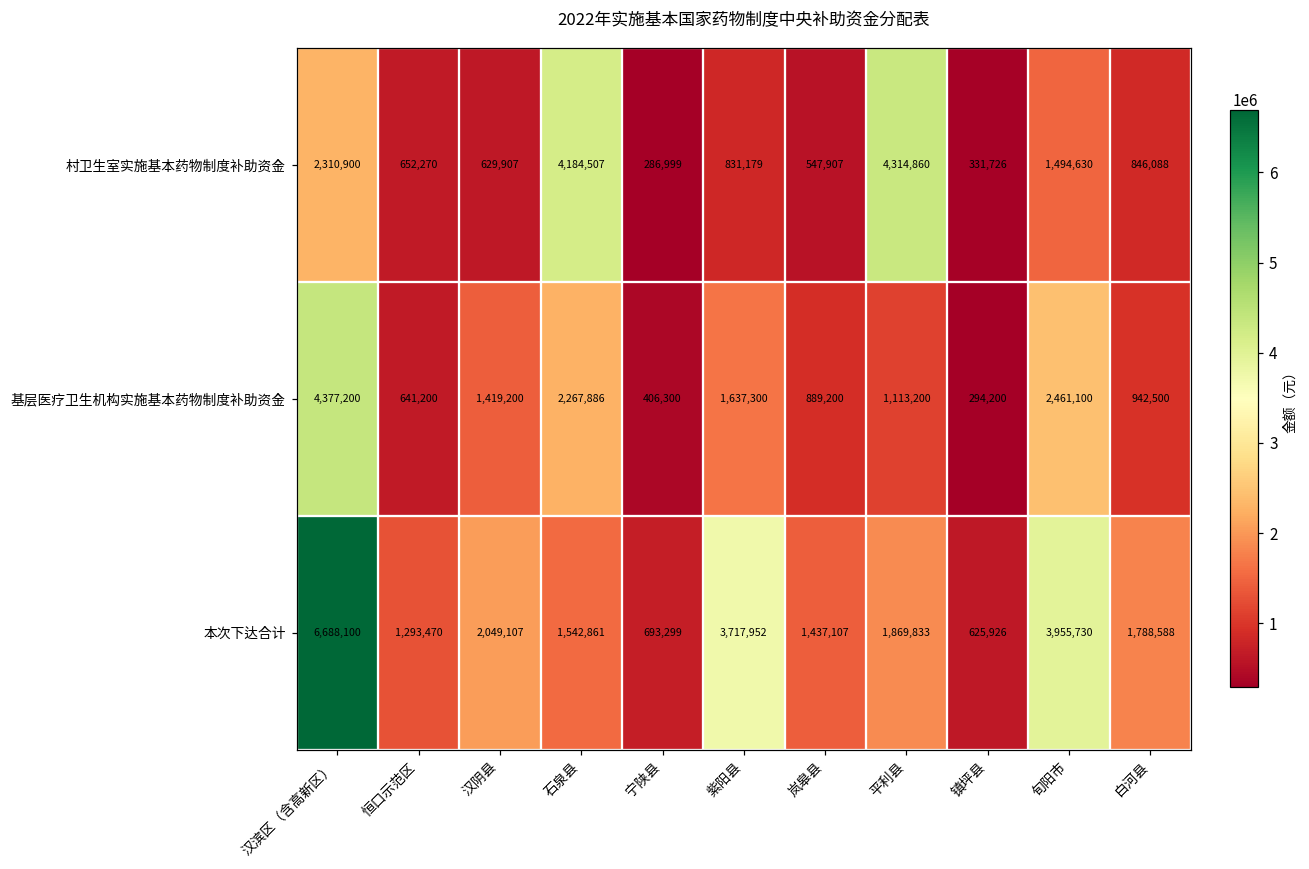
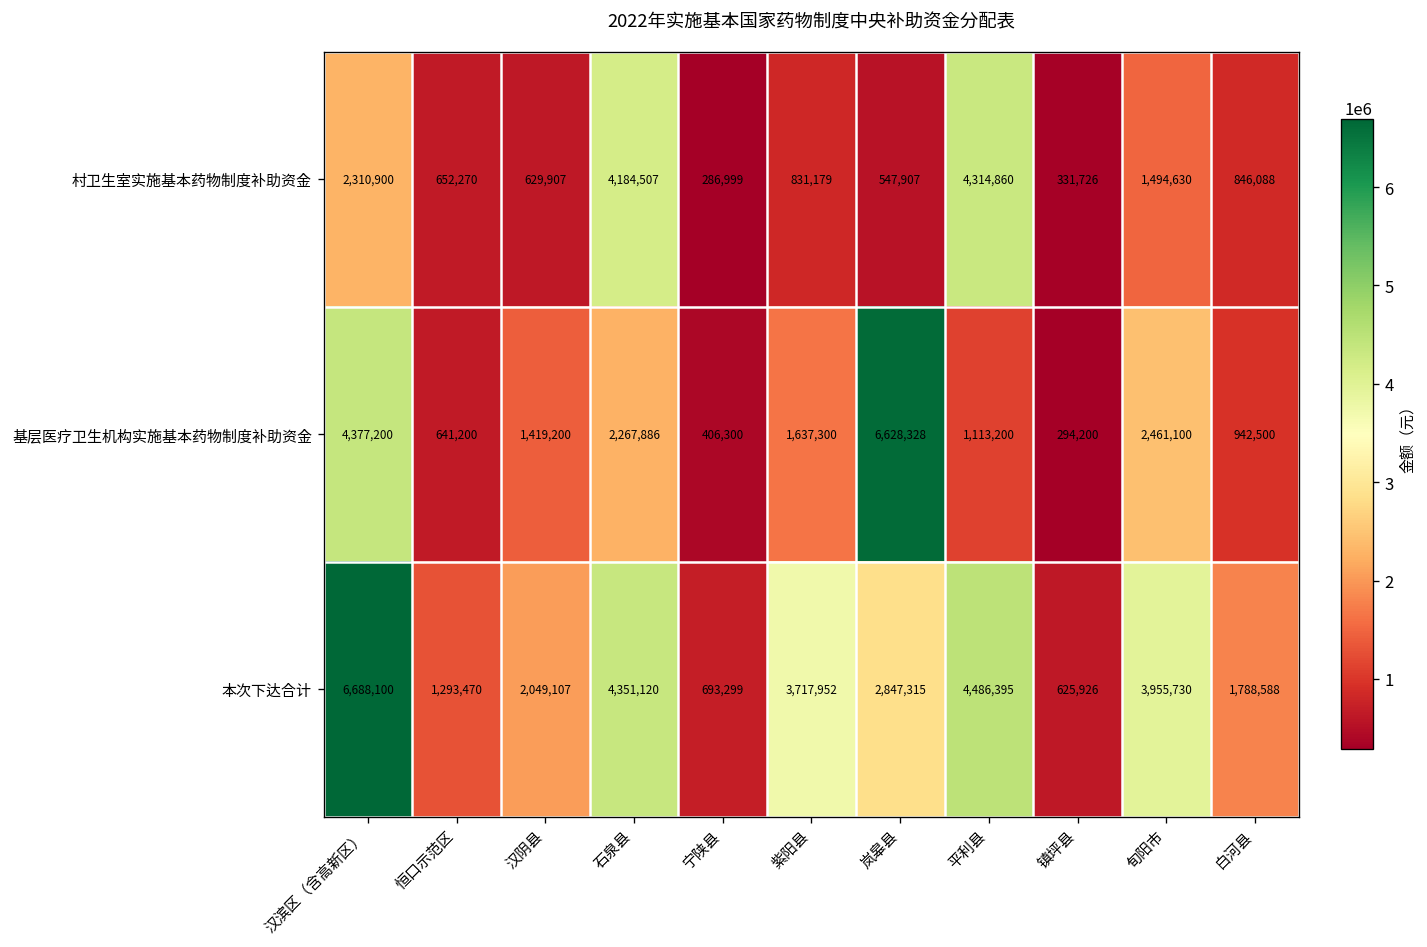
  {
    "村卫生室实施基本药物制度补助资金": {
      "汉滨区（含高新区）": "2,310,900",
      "恒口示范区": "652,270",
      "汉阴县": "629,907",
      "石泉县": "4,184,507",
      "宁陕县": "286,999",
      "紫阳县": "831,179",
      "岚皋县": "547,907",
      "平利县": "4,314,860",
      "镇坪县": "331,726",
      "旬阳市": "1,494,630",
      "白河县": "846,088"
    },
    "基层医疗卫生机构实施基本药物制度补助资金": {
      "汉滨区（含高新区）": "4,377,200",
      "恒口示范区": "641,200",
      "汉阴县": "1,419,200",
      "石泉县": "2,267,886",
      "宁陕县": "406,300",
      "紫阳县": "1,637,300",
-     "岚皋县": "889,200",
+     "岚皋县": "6,628,328",
      "平利县": "1,113,200",
      "镇坪县": "294,200",
      "旬阳市": "2,461,100",
      "白河县": "942,500"
    },
    "本次下达合计": {
      "汉滨区（含高新区）": "6,688,100",
      "恒口示范区": "1,293,470",
      "汉阴县": "2,049,107",
-     "石泉县": "1,542,861",
+     "石泉县": "4,351,120",
      "宁陕县": "693,299",
      "紫阳县": "3,717,952",
-     "岚皋县": "1,437,107",
-     "平利县": "1,869,833",
+     "岚皋县": "2,847,315",
+     "平利县": "4,486,395",
      "镇坪县": "625,926",
      "旬阳市": "3,955,730",
      "白河县": "1,788,588"
    }
  }
